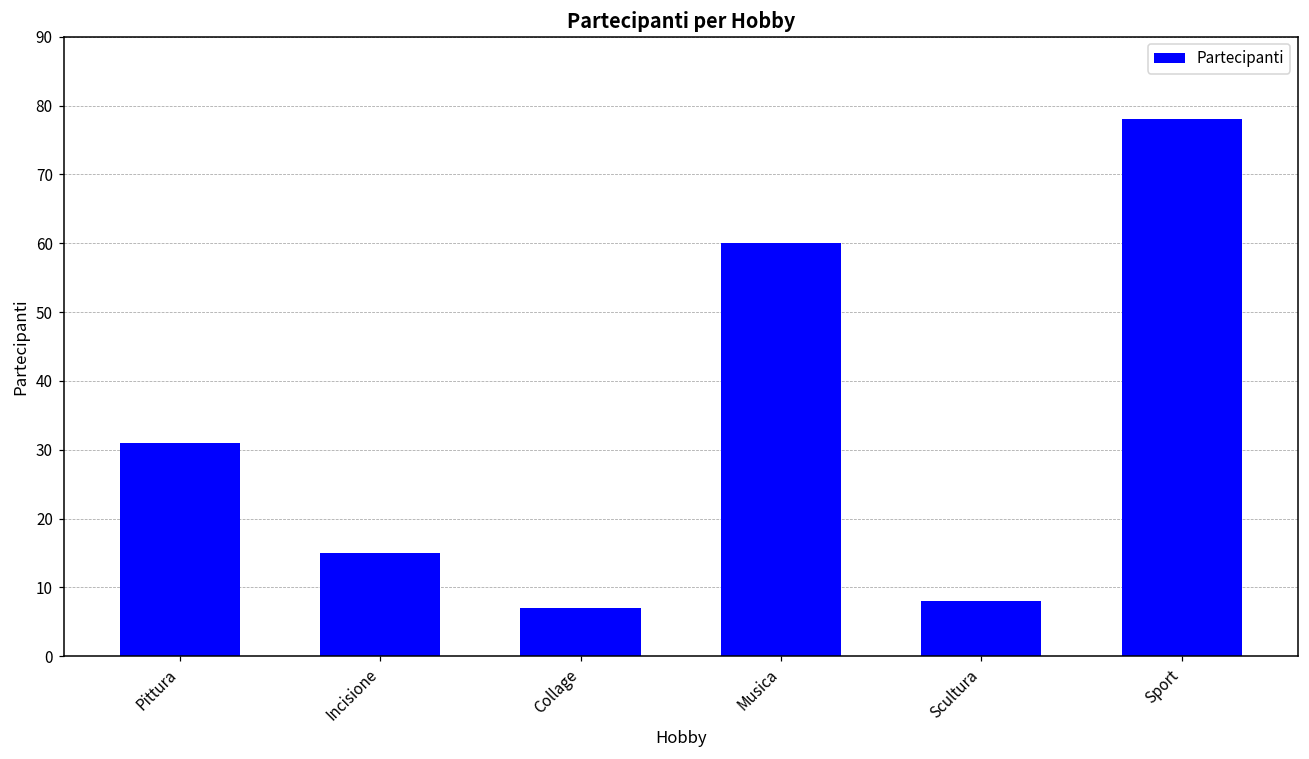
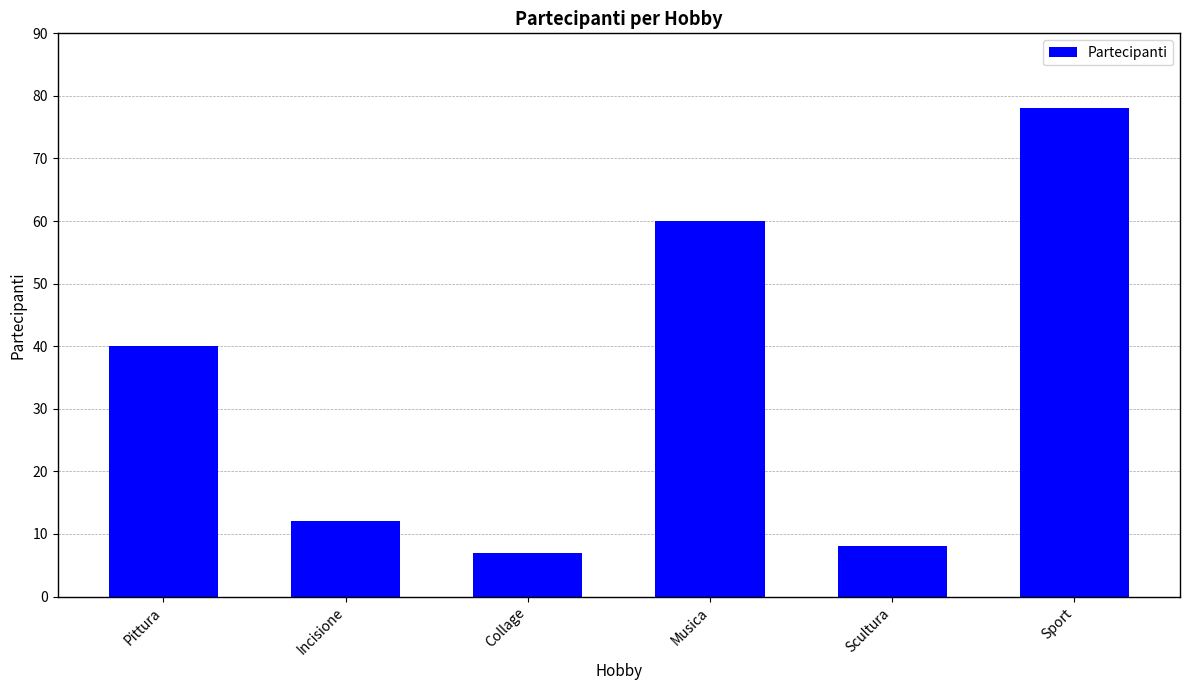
  {
-   "Pittura": 31,
-   "Incisione": 15,
+   "Pittura": 40,
+   "Incisione": 12,
    "Collage": 7,
    "Musica": 60,
    "Scultura": 8,
    "Sport": 78
  }
